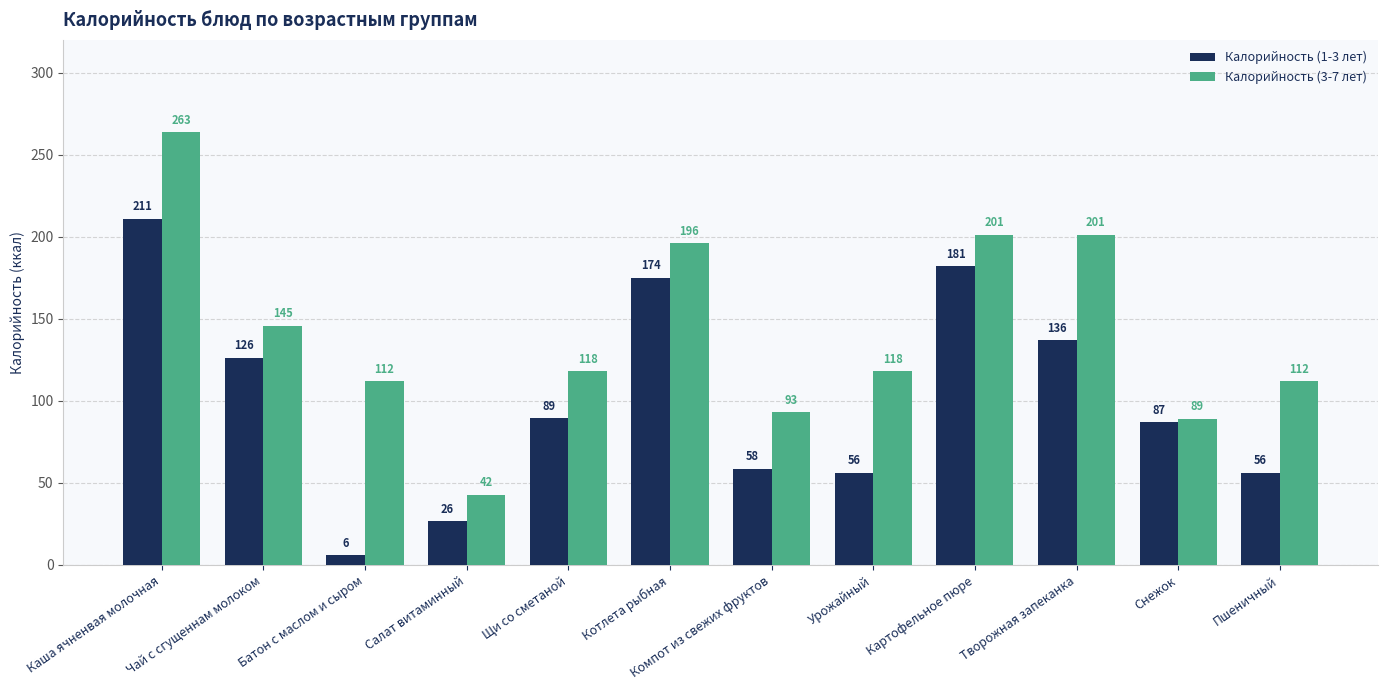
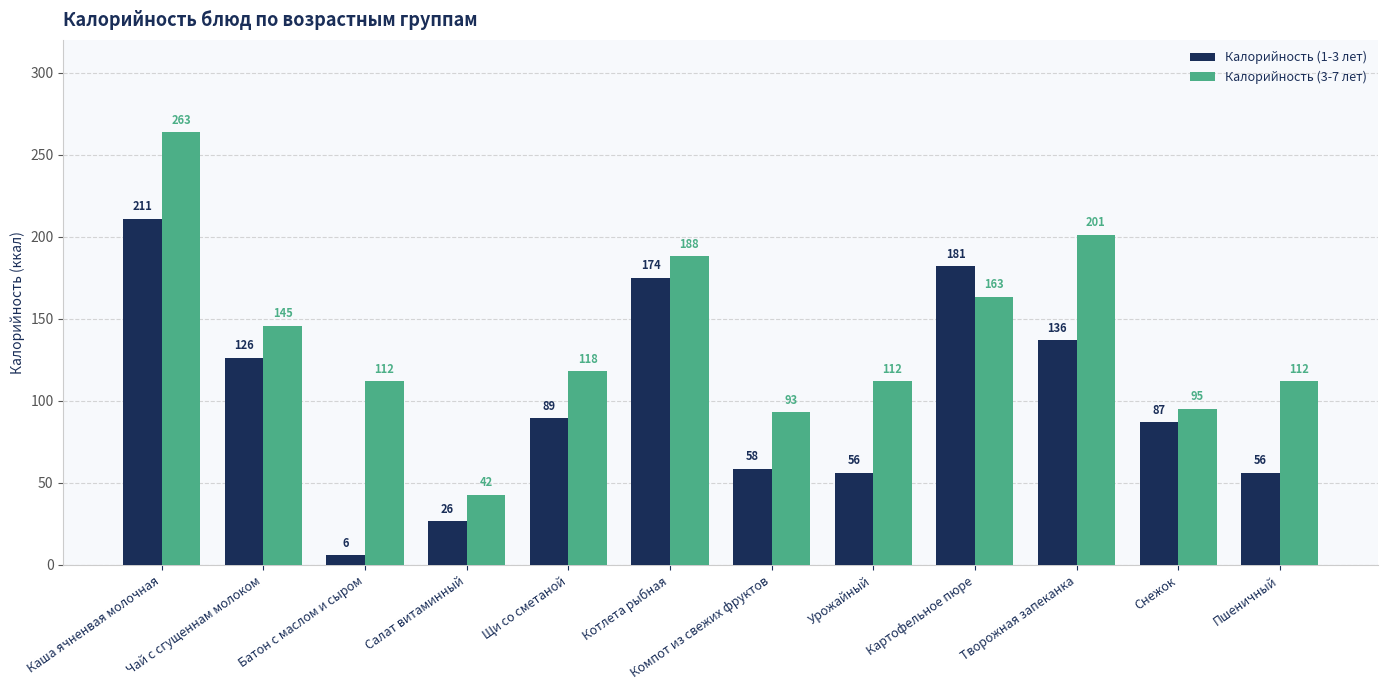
  {
    "Калорийность (1-3 лет)": {
      "Каша ячненвая молочная": 211,
      "Чай с сгущеннам молоком": 126,
      "Батон с маслом и сыром": 6,
      "Щи со сметаной": 89,
      "Урожайный": 56,
      "Снежок": 87,
      "Пшеничный": 56
    },
    "Калорийность (3-7 лет)": {
      "Батон с маслом и сыром": 112,
      "Щи со сметаной": 118,
-     "Котлета рыбная": 196,
+     "Котлета рыбная": 188,
      "Компот из свежих фруктов": 93,
-     "Урожайный": 118,
-     "Картофельное пюре": 201,
+     "Урожайный": 112,
+     "Картофельное пюре": 163,
      "Творожная запеканка": 201,
-     "Снежок": 89,
+     "Снежок": 95,
      "Пшеничный": 112
    }
  }
